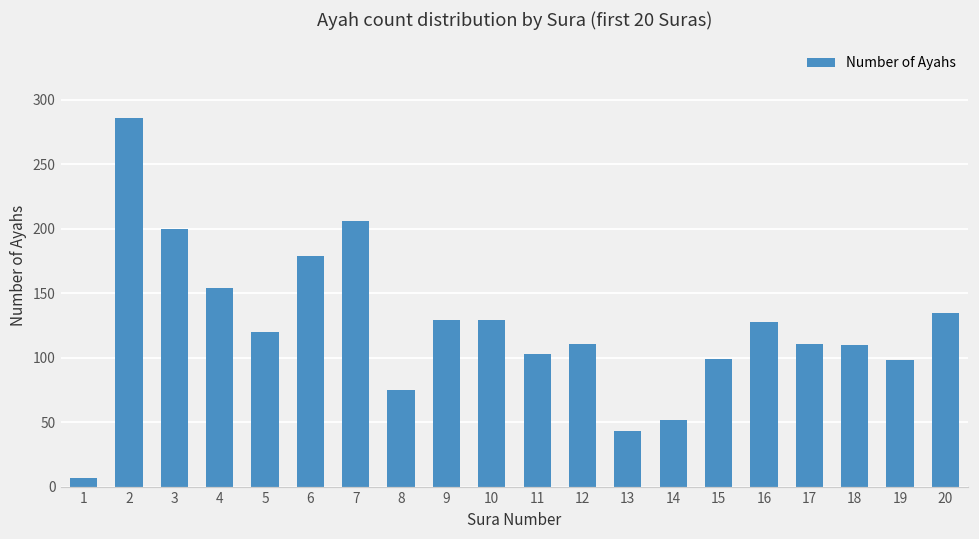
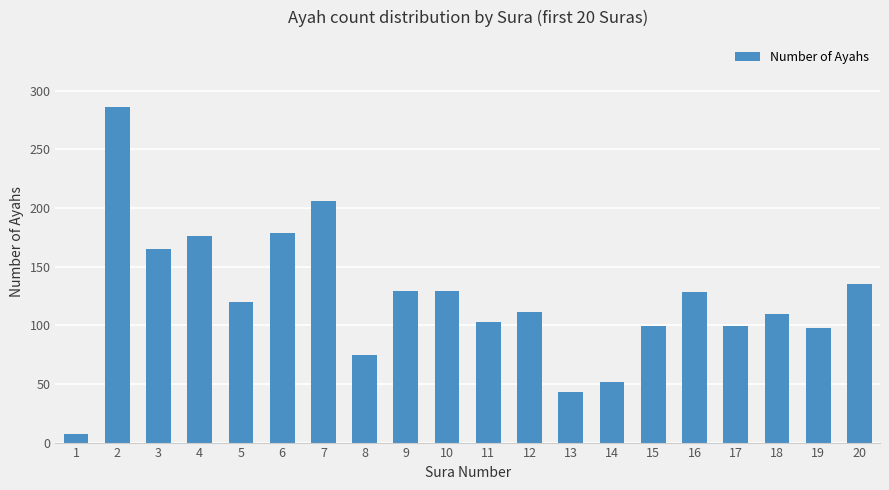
  {
    "1": 7,
    "2": 286,
-   "3": 200,
-   "4": 154,
+   "3": 165,
+   "4": 176,
    "5": 120,
    "6": 179,
    "7": 206,
    "8": 75,
    "9": 129,
    "10": 129,
    "11": 103,
    "12": 111,
    "13": 43,
    "14": 52,
    "15": 99,
    "16": 128,
-   "17": 111,
+   "17": 99,
    "18": 110,
    "19": 98,
    "20": 135
  }
